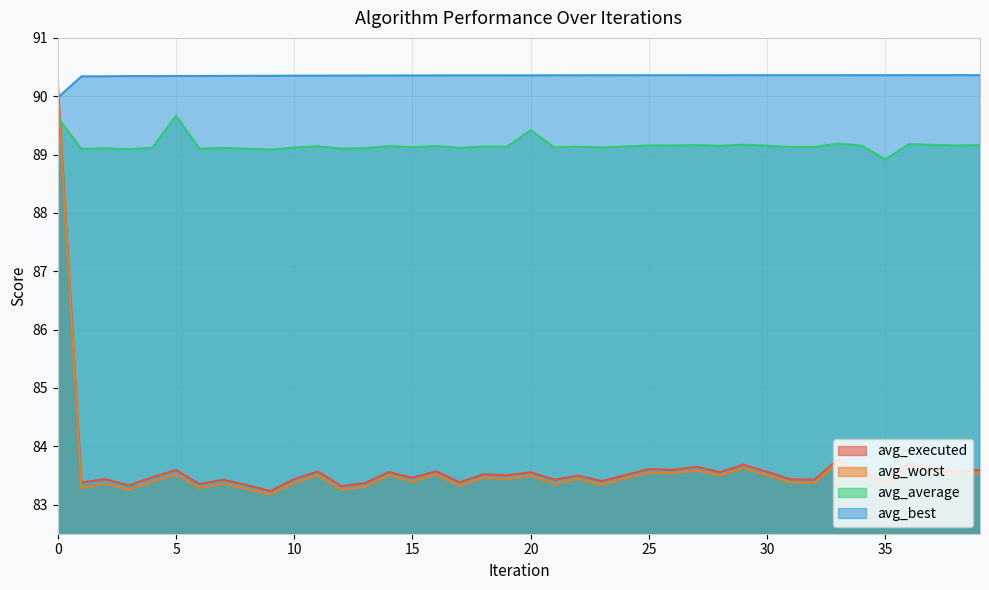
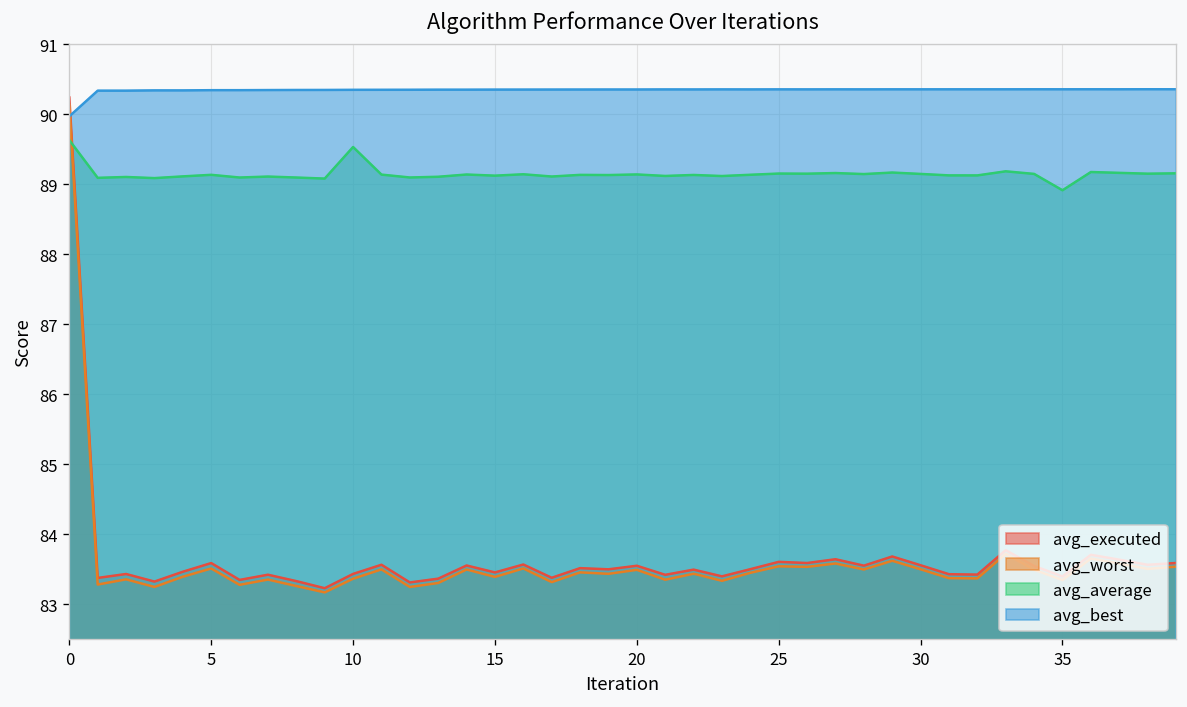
  {
    "avg_average": {
      "0": 89.6,
-     "5": 89.7,
-     "10": 89.1,
+     "5": 89.1,
+     "10": 89.5,
      "15": 89.1,
-     "20": 89.4,
+     "20": 89.1,
      "25": 89.2,
      "30": 89.2,
      "35": 88.9
    },
    "avg_best": {
      "0": 90.0,
      "5": 90.3,
      "10": 90.4,
      "15": 90.4,
      "20": 90.4,
      "25": 90.4,
      "30": 90.4,
      "35": 90.4
    }
  }
